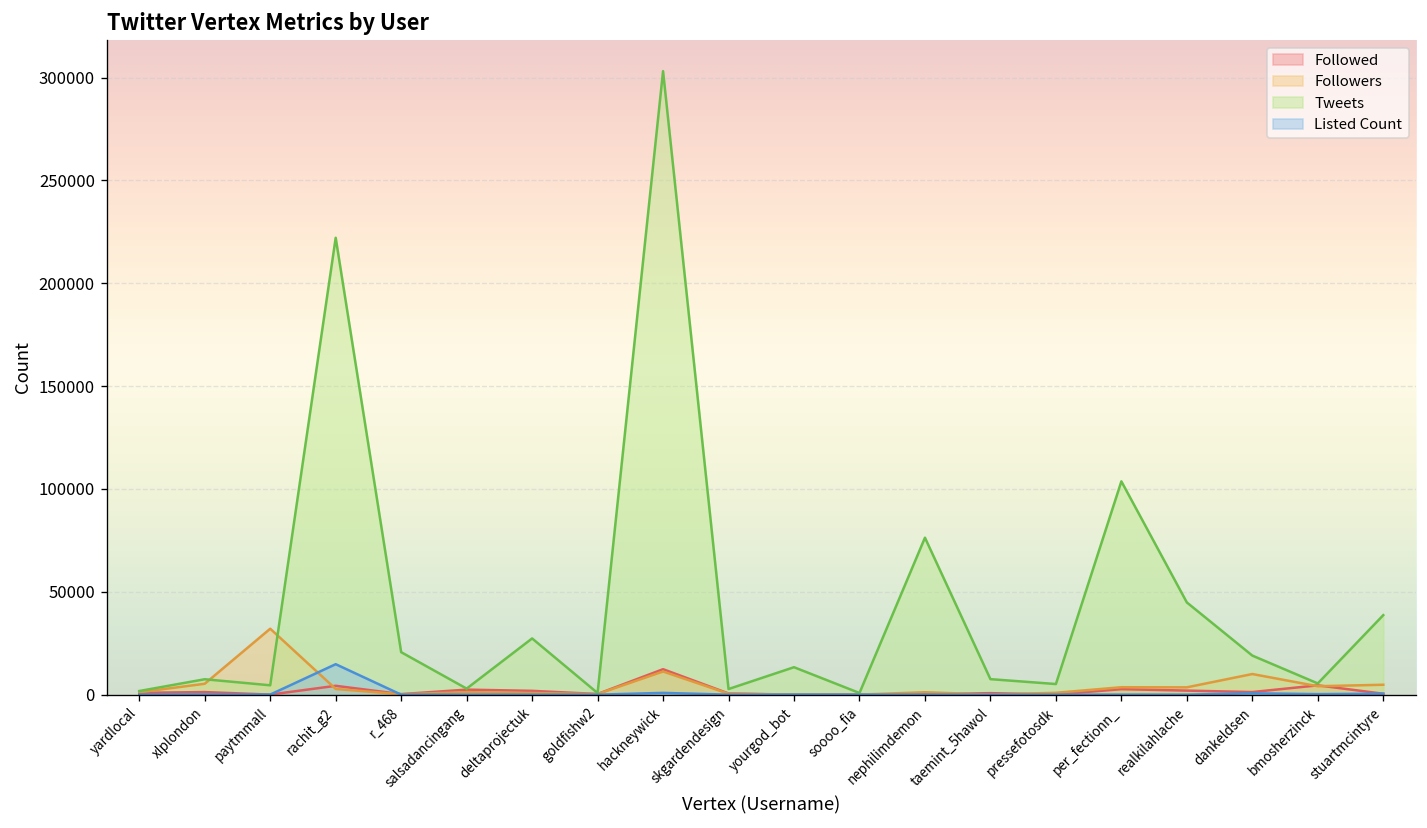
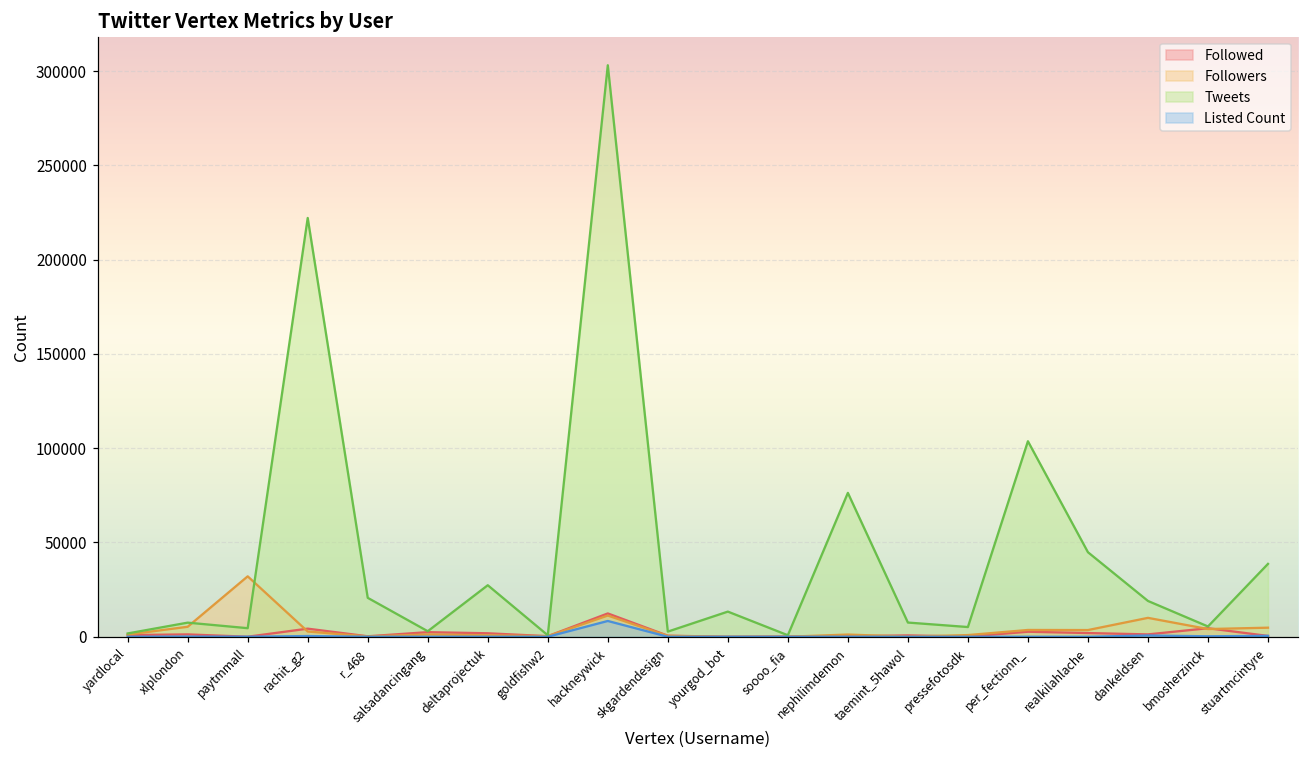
  {
    "Listed Count": {
-     "rachit_g2": 15000,
-     "hackneywick": 1000,
+     "rachit_g2": 0,
+     "hackneywick": 8000,
      "per_fectionn_": 0,
      "realkilahlache": 0,
      "bmosherzinck": 0
    }
  }
